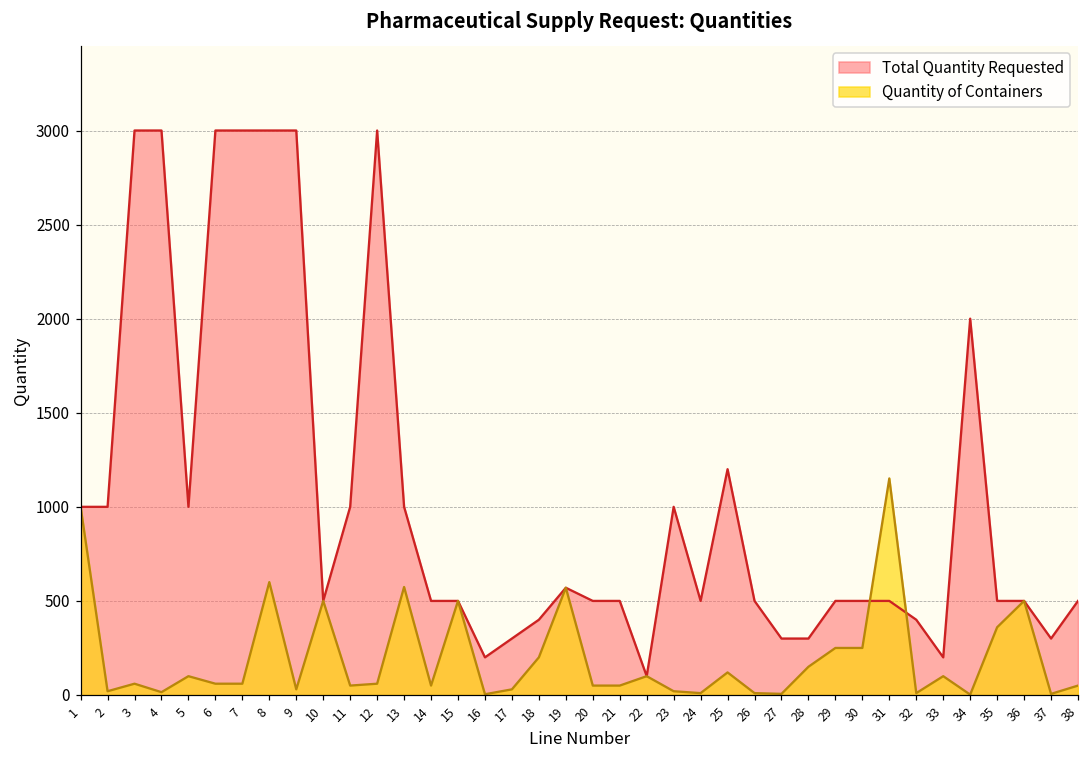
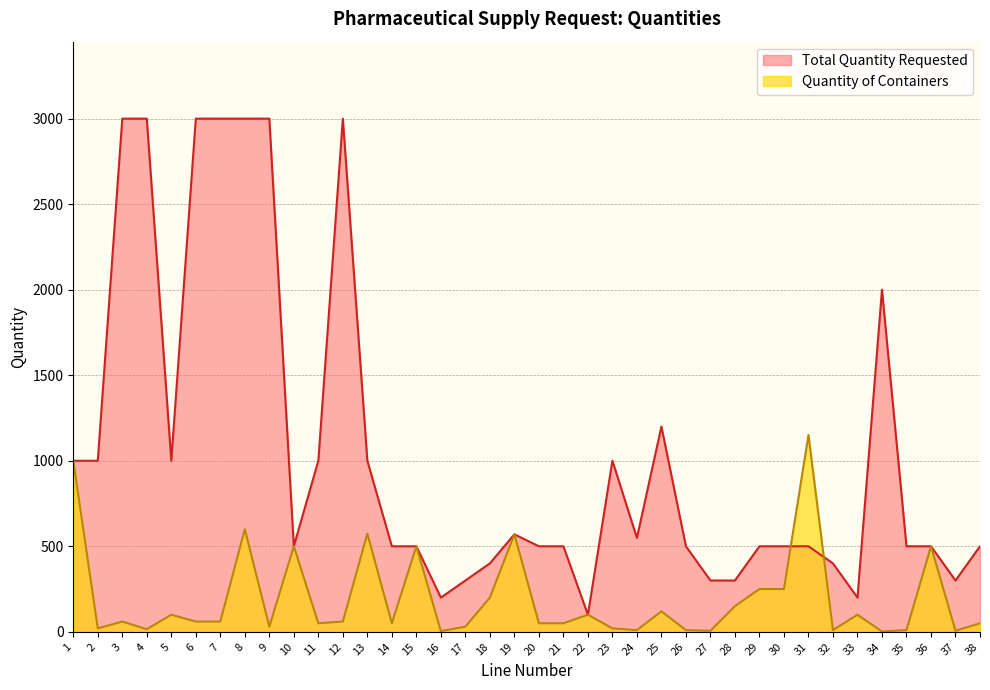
  {
    "Total Quantity Requested": {
      "2": 1000,
      "3": 3000,
      "4": 3000,
      "5": 1000,
      "6": 3000,
      "7": 3000,
      "8": 3000,
      "9": 3000,
      "11": 1000,
      "12": 3000,
      "13": 1000,
      "14": 500,
      "16": 200,
      "17": 300,
      "18": 400,
      "20": 500,
      "21": 500,
      "23": 1000,
-     "24": 500,
+     "24": 550,
      "25": 1200,
      "26": 500,
      "27": 300,
      "28": 300,
      "29": 500,
      "30": 500,
      "31": 500,
      "32": 400,
      "33": 200,
      "34": 2000,
      "35": 500,
      "37": 300,
      "38": 500
    },
    "Quantity of Containers": {
      "2": 20,
      "3": 60,
      "4": 20,
      "5": 100,
      "6": 60,
      "7": 60,
      "8": 600,
      "9": 30,
      "11": 50,
      "12": 60,
      "13": 570,
      "14": 50,
      "16": 0,
      "17": 30,
      "18": 200,
      "20": 50,
      "21": 50,
      "23": 20,
      "24": 10,
      "25": 120,
      "26": 10,
      "27": 10,
      "28": 150,
      "29": 250,
      "30": 250,
      "31": 1150,
      "32": 10,
      "33": 100,
      "34": 0,
-     "35": 360,
+     "35": 10,
      "37": 10,
      "38": 50
    }
  }
